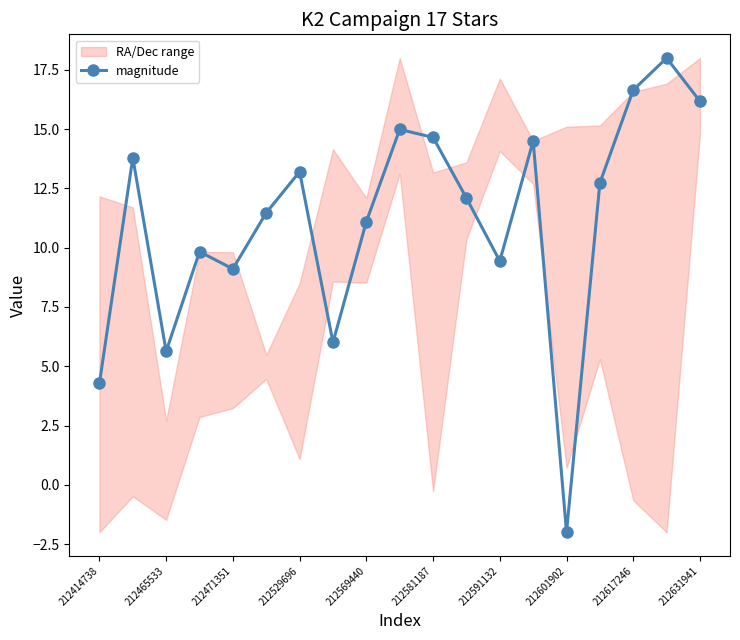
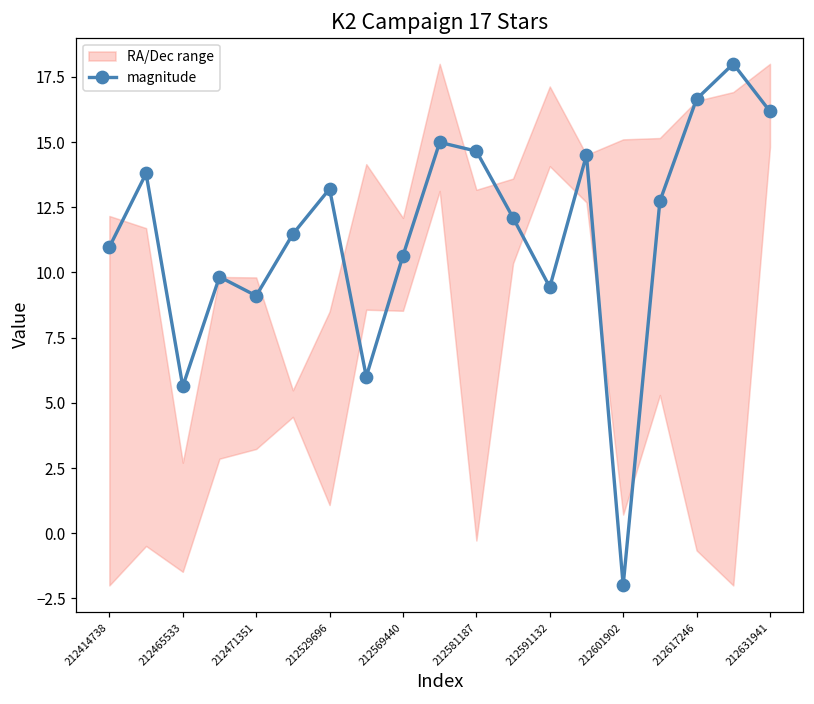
  {
    "magnitude": {
-     "212414738": 4.3,
+     "212414738": 11.0,
      "212465533": 5.6,
      "212471351": 9.1,
      "212529696": 13.2,
-     "212569440": 11.1,
+     "212569440": 10.6,
      "212581187": 14.7,
      "212591132": 9.4,
      "212601902": -2.0,
      "212631941": 16.2
    }
  }
